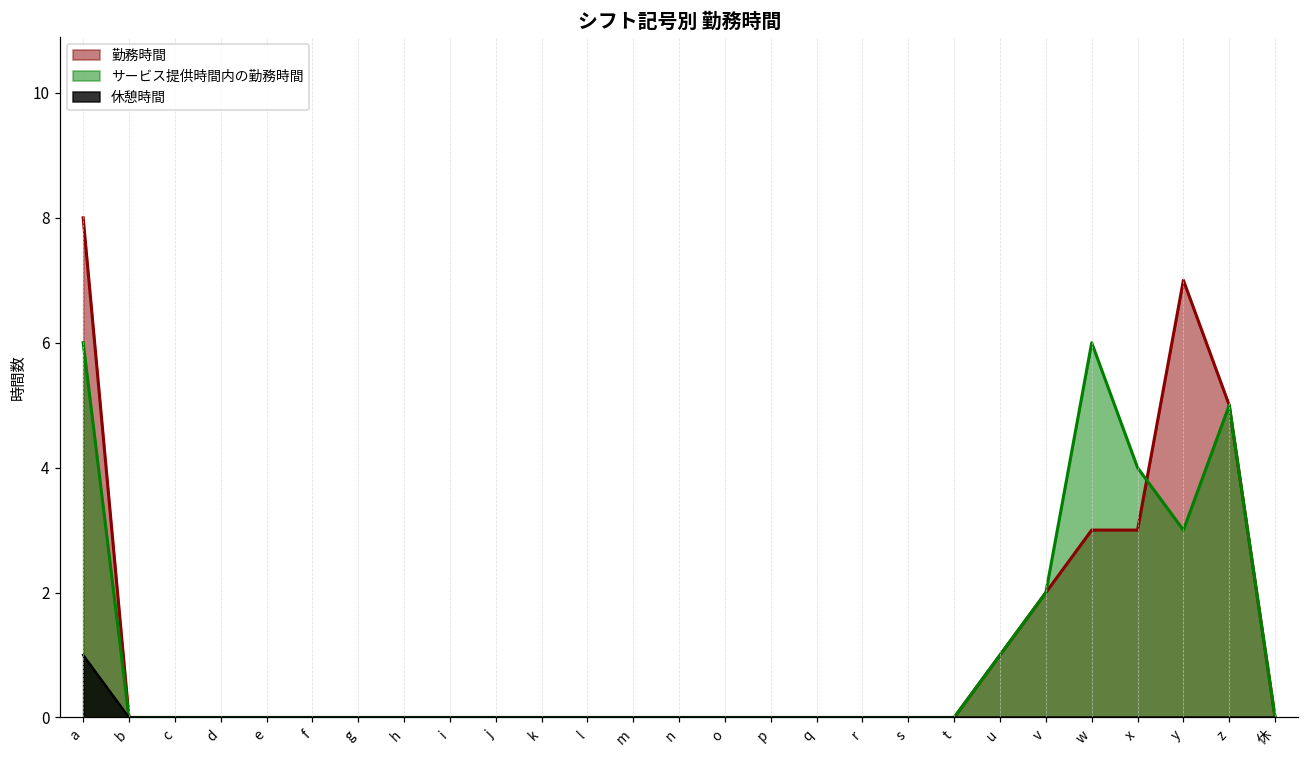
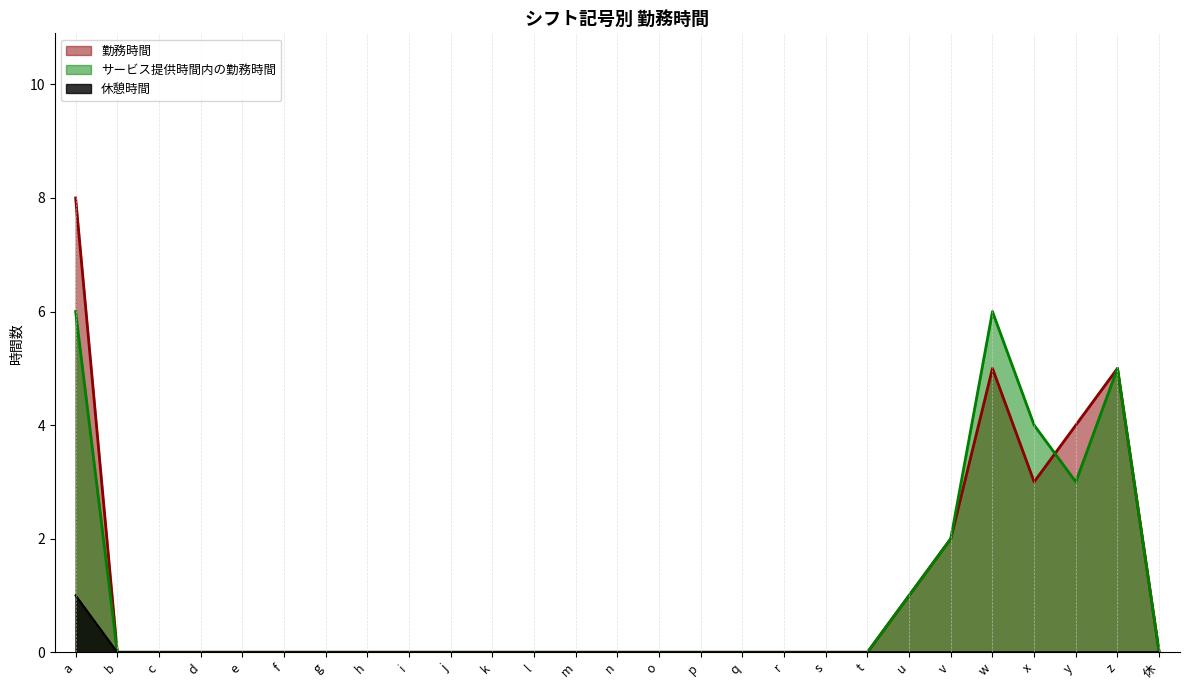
  {
    "勤務時間": {
      "a": 8,
-     "w": 3,
+     "w": 5,
      "x": 3,
-     "y": 7
+     "y": 4
    },
    "サービス提供時間内の勤務時間": {
      "a": 6,
      "w": 6,
      "x": 4,
      "y": 3
    },
    "休憩時間": {
      "a": 1,
      "u": 0,
      "v": 0,
      "w": 0,
      "x": 0,
      "y": 0,
      "z": 0
    }
  }
